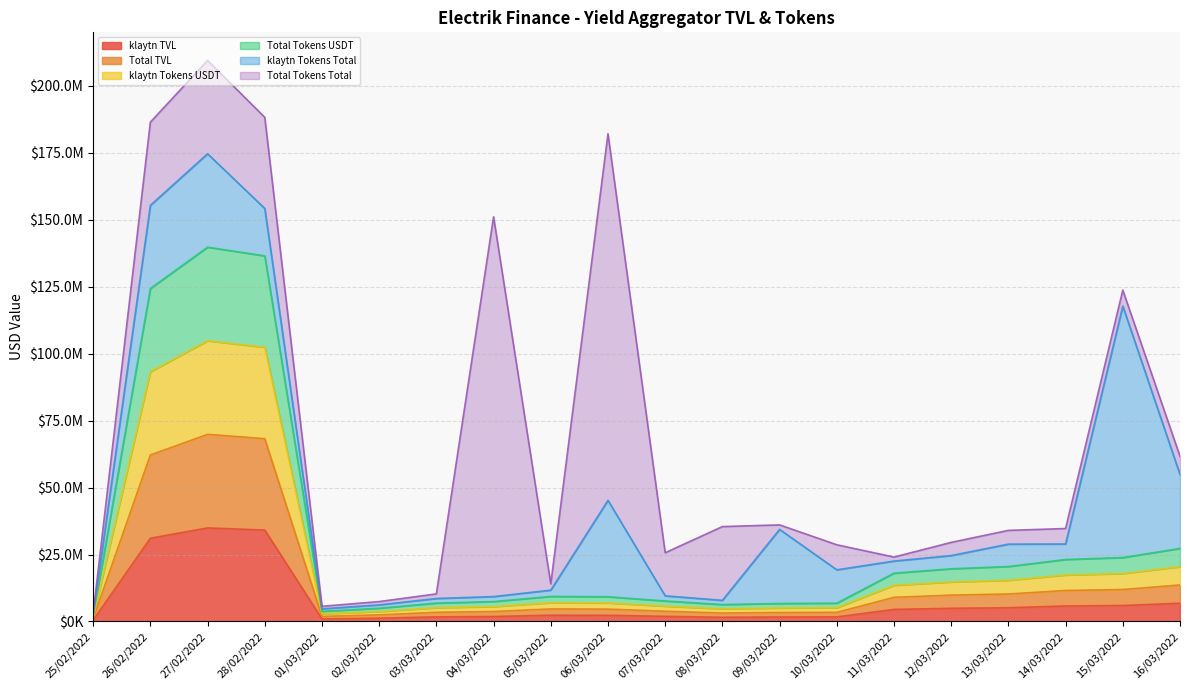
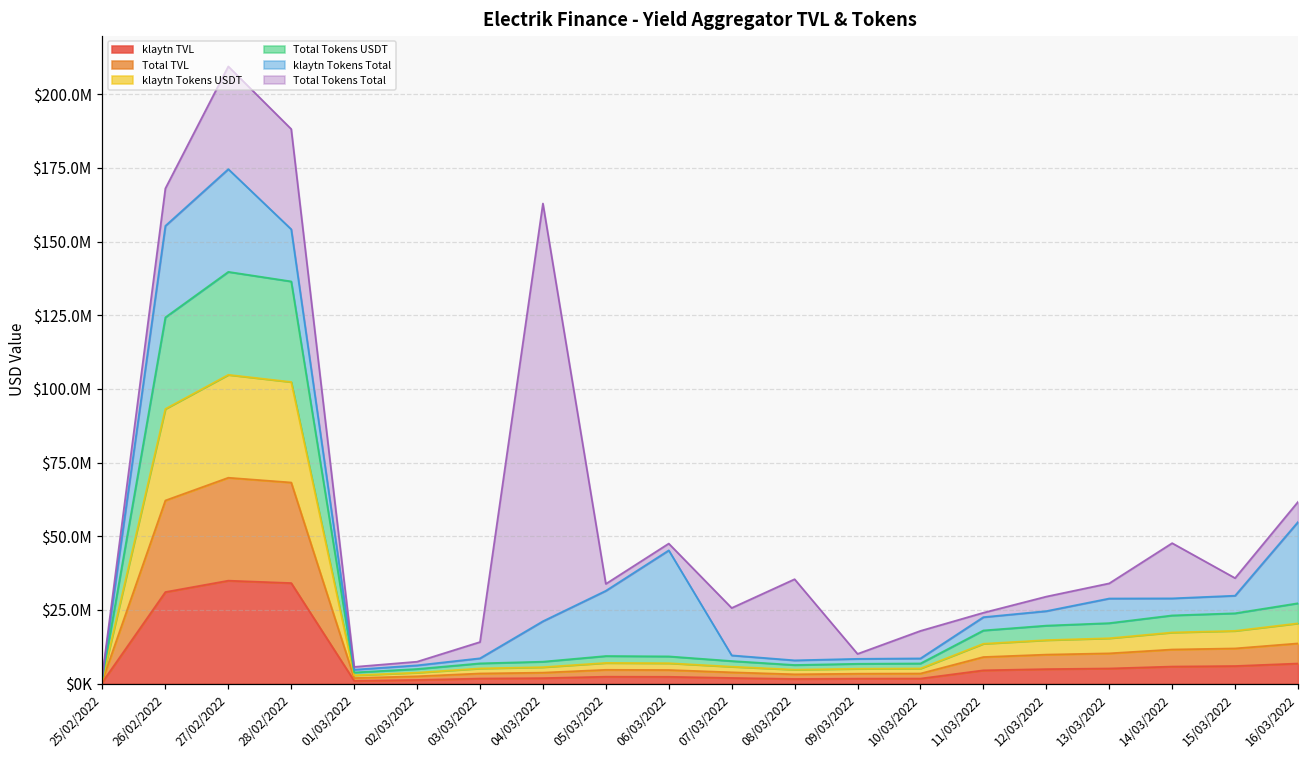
  {
    "klaytn Tokens USDT": {
      "26/02/2022": "$31000000",
      "27/02/2022": "$35000000",
      "28/02/2022": "$34000000",
      "02/03/2022": "$1000000",
      "03/03/2022": "$2000000",
      "04/03/2022": "$2000000",
      "05/03/2022": "$2000000",
      "06/03/2022": "$2000000",
      "07/03/2022": "$2000000",
      "08/03/2022": "$2000000",
      "09/03/2022": "$2000000",
      "10/03/2022": "$2000000",
      "11/03/2022": "$5000000",
      "12/03/2022": "$5000000",
      "13/03/2022": "$5000000",
      "14/03/2022": "$6000000",
      "15/03/2022": "$6000000",
      "16/03/2022": "$7000000"
    },
    "Total Tokens USDT": {
      "26/02/2022": "$31000000",
      "27/02/2022": "$35000000",
      "28/02/2022": "$34000000",
      "02/03/2022": "$1000000",
      "03/03/2022": "$2000000",
      "04/03/2022": "$2000000",
      "05/03/2022": "$2000000",
      "06/03/2022": "$2000000",
      "07/03/2022": "$2000000",
      "08/03/2022": "$2000000",
      "09/03/2022": "$2000000",
      "10/03/2022": "$2000000",
      "11/03/2022": "$5000000",
      "12/03/2022": "$5000000",
      "13/03/2022": "$5000000",
      "14/03/2022": "$6000000",
      "15/03/2022": "$6000000",
      "16/03/2022": "$7000000"
    },
    "klaytn Tokens Total": {
      "26/02/2022": "$31000000",
      "27/02/2022": "$35000000",
      "28/02/2022": "$18000000",
      "02/03/2022": "$1000000",
      "03/03/2022": "$2000000",
-     "04/03/2022": "$2000000",
-     "05/03/2022": "$2000000",
+     "04/03/2022": "$14000000",
+     "05/03/2022": "$22000000",
      "06/03/2022": "$36000000",
      "07/03/2022": "$2000000",
      "08/03/2022": "$2000000",
-     "09/03/2022": "$28000000",
-     "10/03/2022": "$12000000",
+     "09/03/2022": "$2000000",
+     "10/03/2022": "$2000000",
      "11/03/2022": "$5000000",
      "12/03/2022": "$5000000",
      "13/03/2022": "$8000000",
      "14/03/2022": "$6000000",
-     "15/03/2022": "$94000000",
+     "15/03/2022": "$6000000",
      "16/03/2022": "$28000000"
    },
    "Total Tokens Total": {
-     "26/02/2022": "$31000000",
+     "26/02/2022": "$13000000",
      "28/02/2022": "$34000000",
      "02/03/2022": "$1000000",
-     "03/03/2022": "$2000000",
+     "03/03/2022": "$6000000",
      "04/03/2022": "$142000000",
      "05/03/2022": "$2000000",
-     "06/03/2022": "$137000000",
+     "06/03/2022": "$2000000",
      "07/03/2022": "$16000000",
      "08/03/2022": "$28000000",
      "09/03/2022": "$2000000",
      "10/03/2022": "$9000000",
      "11/03/2022": "$1000000",
      "12/03/2022": "$5000000",
      "13/03/2022": "$5000000",
-     "14/03/2022": "$6000000",
+     "14/03/2022": "$19000000",
      "15/03/2022": "$6000000",
      "16/03/2022": "$7000000"
    }
  }
